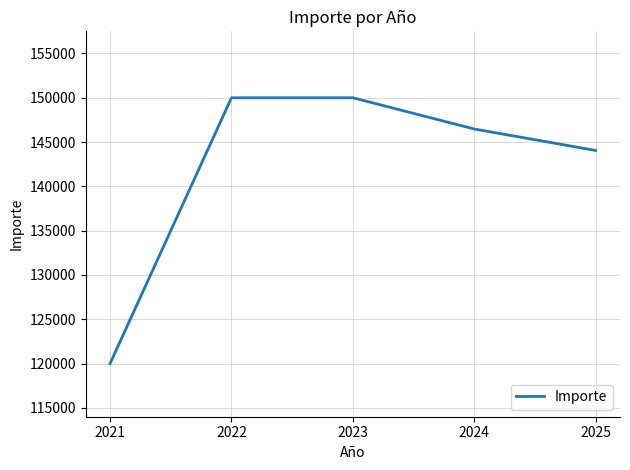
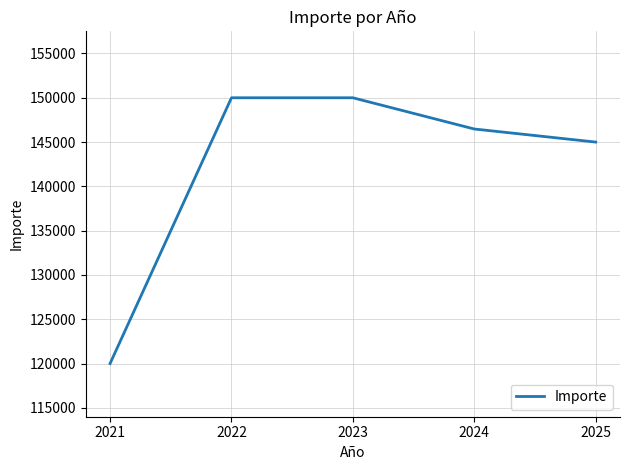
  {
    "2021": 120000,
    "2022": 150000,
    "2023": 150000,
    "2024": 146000,
-   "2025": 144000
+   "2025": 145000
  }
